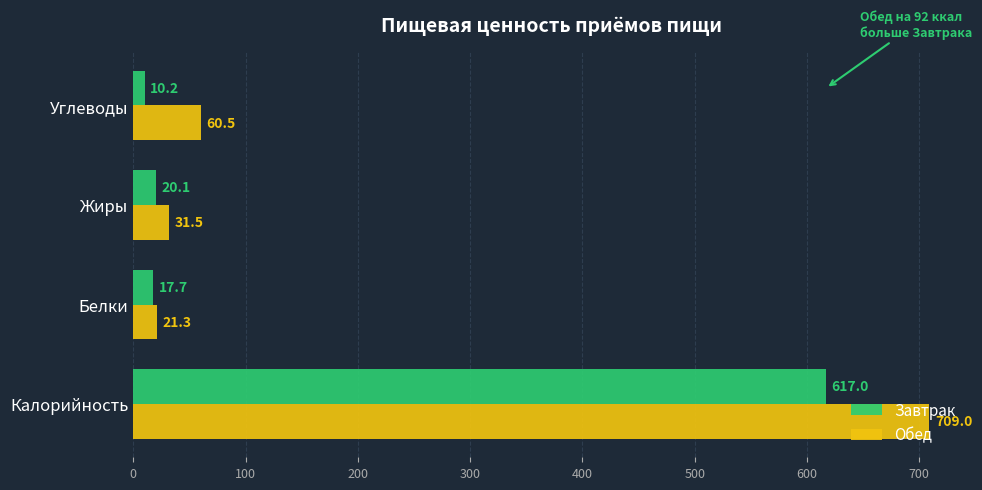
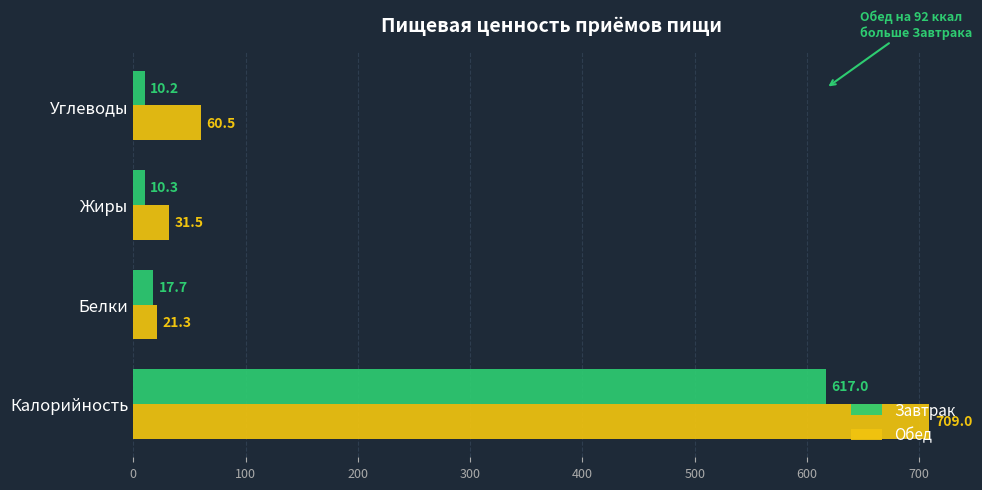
  {
    "Завтрак": {
      "Углеводы": 10.2,
-     "Жиры": 20.1,
+     "Жиры": 10.3,
      "Белки": 17.7,
      "Калорийность": 617.0
    },
    "Обед": {
      "Углеводы": 60.5,
      "Жиры": 31.5,
      "Белки": 21.3,
      "Калорийность": 709.0
    }
  }
